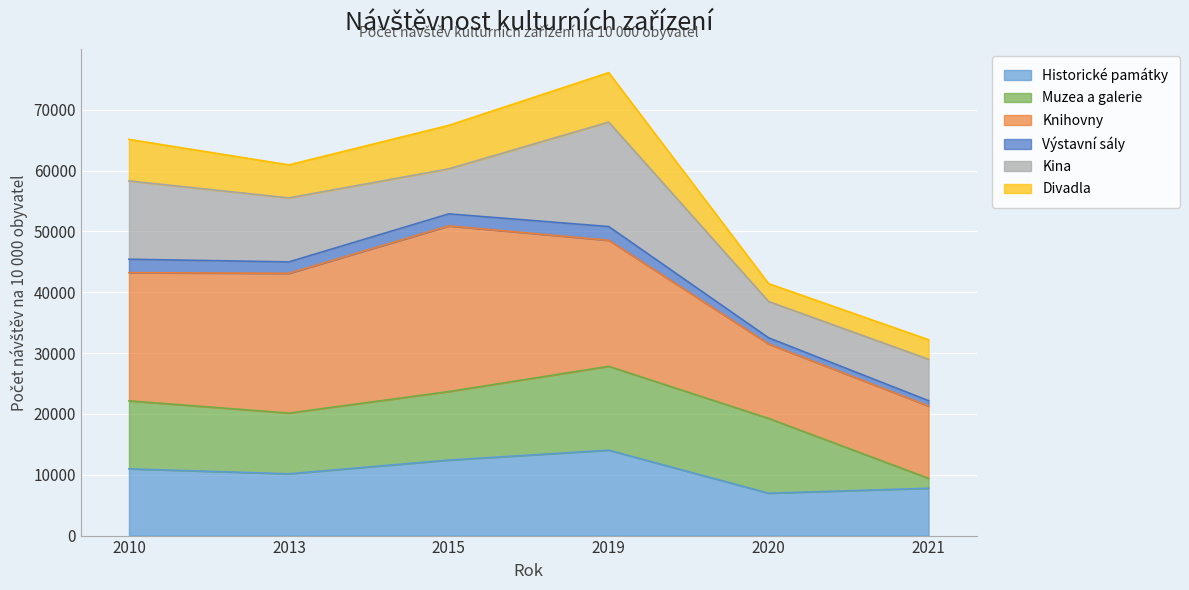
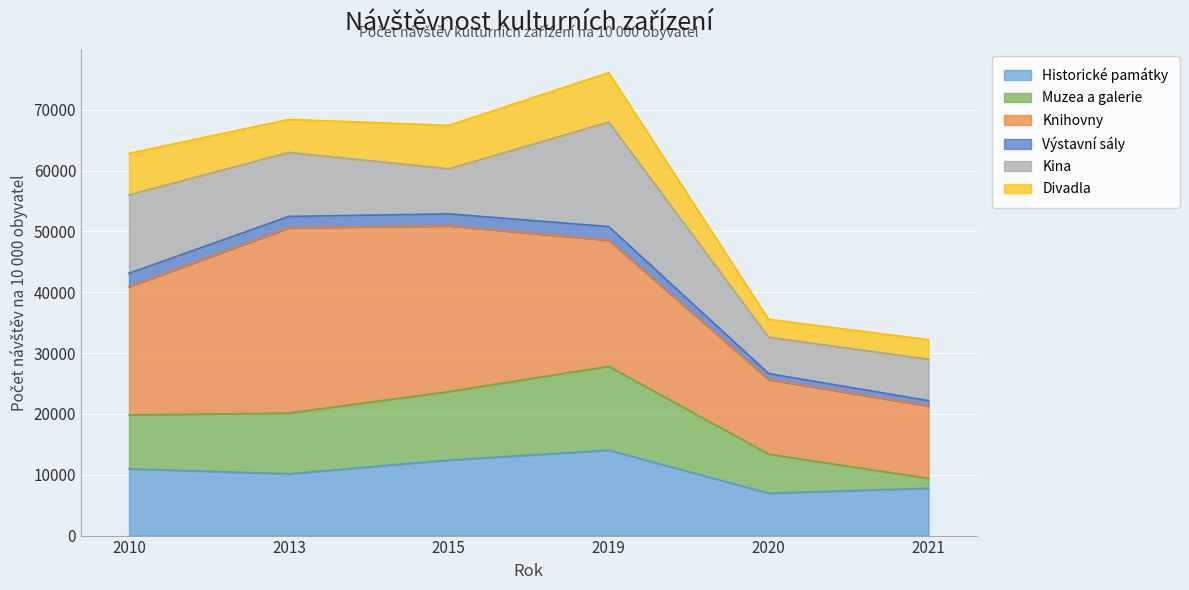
  {
    "Muzea a galerie": {
-     "2010": 11000,
+     "2010": 9000,
      "2013": 10000,
      "2015": 11000,
      "2019": 14000,
-     "2020": 12000,
+     "2020": 6000,
      "2021": 2000
    },
    "Knihovny": {
      "2010": 21000,
-     "2013": 23000,
+     "2013": 30000,
      "2015": 27000,
      "2019": 21000,
      "2020": 12000,
      "2021": 12000
    },
    "Kina": {
      "2010": 13000,
      "2013": 11000,
      "2015": 7000,
      "2019": 17000,
      "2020": 6000,
      "2021": 7000
    },
    "Divadla": {
      "2010": 7000,
      "2013": 5000,
      "2015": 7000,
      "2019": 8000,
      "2020": 3000,
      "2021": 3000
    }
  }
